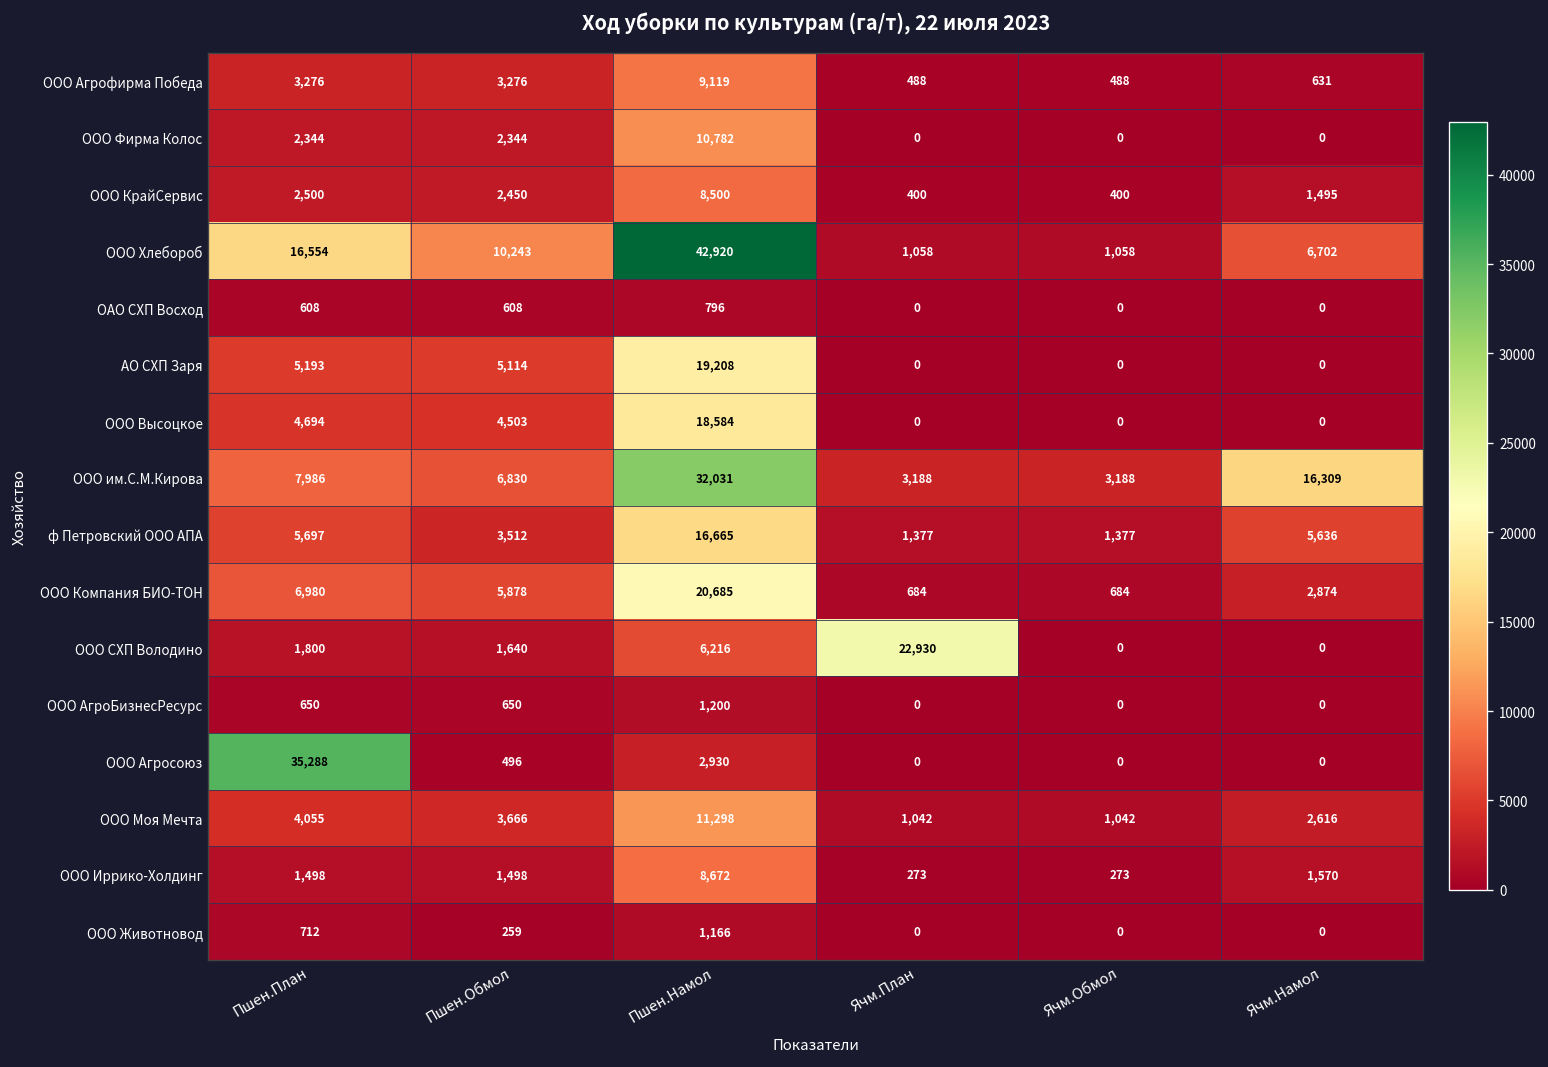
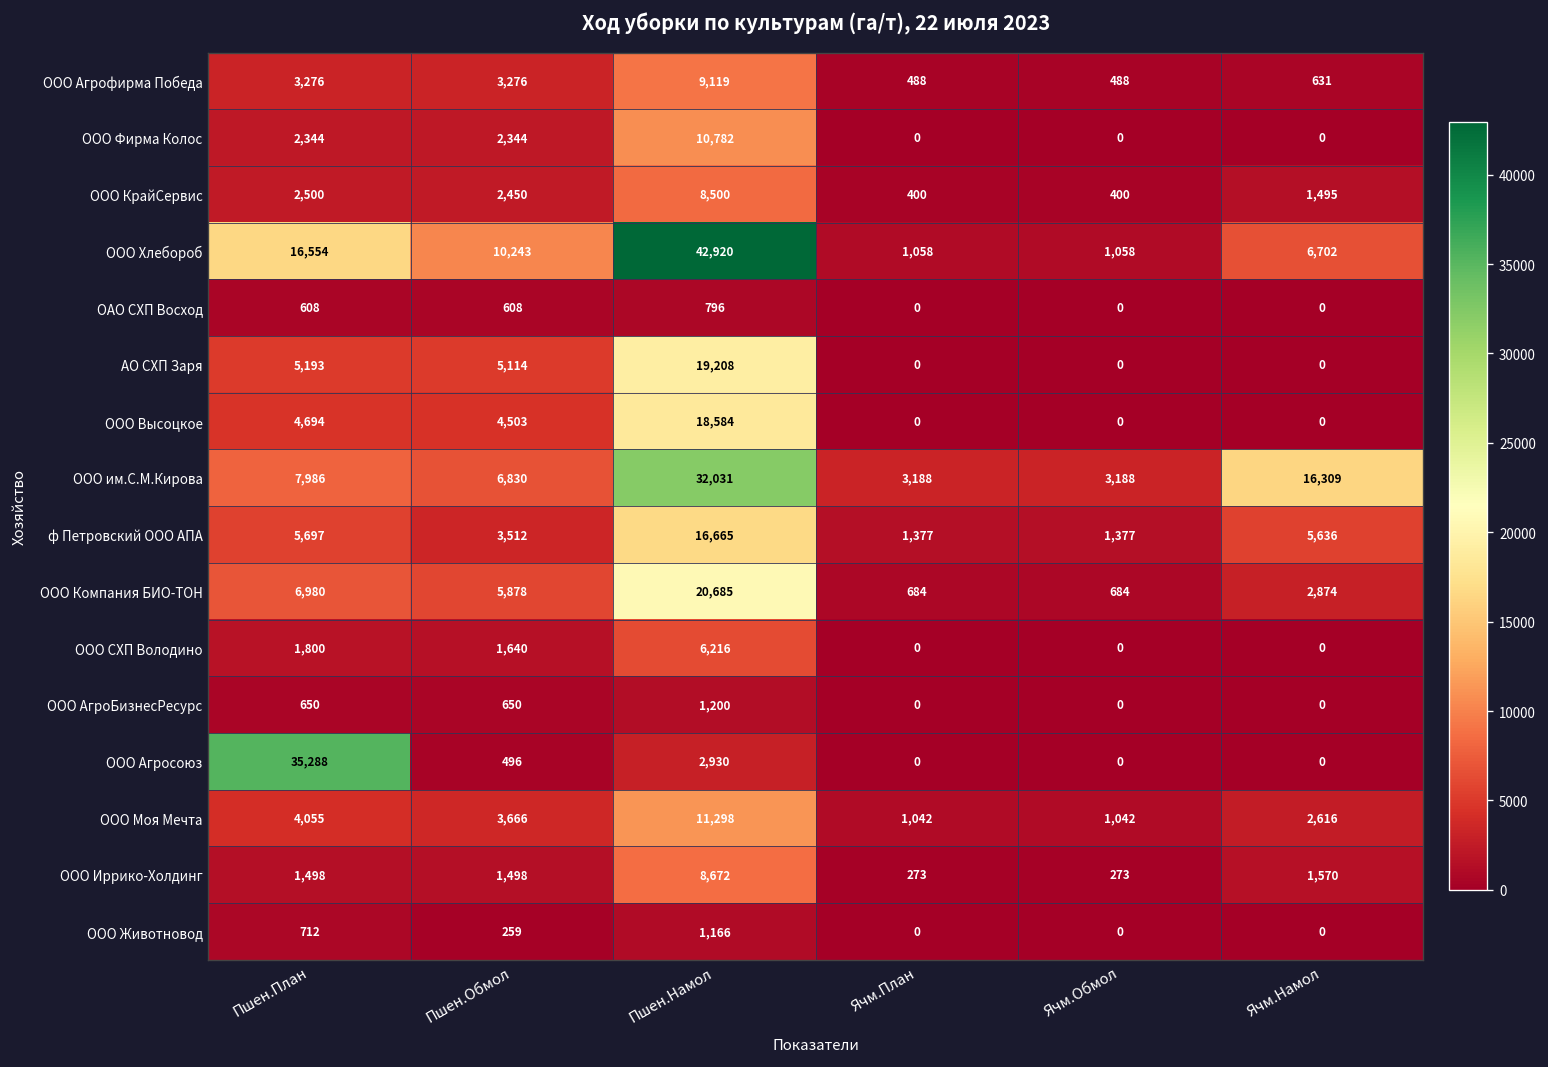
  {
    "ООО Агрофирма Победа": {
      "Пшен.План": "3,276",
      "Пшен.Обмол": "3,276",
      "Пшен.Намол": "9,119",
      "Ячм.План": "488",
      "Ячм.Обмол": "488",
      "Ячм.Намол": "631"
    },
    "ООО Фирма Колос": {
      "Пшен.План": "2,344",
      "Пшен.Обмол": "2,344",
      "Пшен.Намол": "10,782",
      "Ячм.План": "0",
      "Ячм.Обмол": "0",
      "Ячм.Намол": "0"
    },
    "ООО КрайСервис": {
      "Пшен.План": "2,500",
      "Пшен.Обмол": "2,450",
      "Пшен.Намол": "8,500",
      "Ячм.План": "400",
      "Ячм.Обмол": "400",
      "Ячм.Намол": "1,495"
    },
    "ООО Хлебороб": {
      "Пшен.План": "16,554",
      "Пшен.Обмол": "10,243",
      "Пшен.Намол": "42,920",
      "Ячм.План": "1,058",
      "Ячм.Обмол": "1,058",
      "Ячм.Намол": "6,702"
    },
    "ОАО СХП Восход": {
      "Пшен.План": "608",
      "Пшен.Обмол": "608",
      "Пшен.Намол": "796",
      "Ячм.План": "0",
      "Ячм.Обмол": "0",
      "Ячм.Намол": "0"
    },
    "АО СХП Заря": {
      "Пшен.План": "5,193",
      "Пшен.Обмол": "5,114",
      "Пшен.Намол": "19,208",
      "Ячм.План": "0",
      "Ячм.Обмол": "0",
      "Ячм.Намол": "0"
    },
    "ООО Высоцкое": {
      "Пшен.План": "4,694",
      "Пшен.Обмол": "4,503",
      "Пшен.Намол": "18,584",
      "Ячм.План": "0",
      "Ячм.Обмол": "0",
      "Ячм.Намол": "0"
    },
    "ООО им.С.М.Кирова": {
      "Пшен.План": "7,986",
      "Пшен.Обмол": "6,830",
      "Пшен.Намол": "32,031",
      "Ячм.План": "3,188",
      "Ячм.Обмол": "3,188",
      "Ячм.Намол": "16,309"
    },
    "ф Петровский ООО АПА": {
      "Пшен.План": "5,697",
      "Пшен.Обмол": "3,512",
      "Пшен.Намол": "16,665",
      "Ячм.План": "1,377",
      "Ячм.Обмол": "1,377",
      "Ячм.Намол": "5,636"
    },
    "ООО Компания БИО-ТОН": {
      "Пшен.План": "6,980",
      "Пшен.Обмол": "5,878",
      "Пшен.Намол": "20,685",
      "Ячм.План": "684",
      "Ячм.Обмол": "684",
      "Ячм.Намол": "2,874"
    },
    "ООО СХП Володино": {
      "Пшен.План": "1,800",
      "Пшен.Обмол": "1,640",
      "Пшен.Намол": "6,216",
-     "Ячм.План": "22,930",
+     "Ячм.План": "0",
      "Ячм.Обмол": "0",
      "Ячм.Намол": "0"
    },
    "ООО АгроБизнесРесурс": {
      "Пшен.План": "650",
      "Пшен.Обмол": "650",
      "Пшен.Намол": "1,200",
      "Ячм.План": "0",
      "Ячм.Обмол": "0",
      "Ячм.Намол": "0"
    },
    "ООО Агросоюз": {
      "Пшен.План": "35,288",
      "Пшен.Обмол": "496",
      "Пшен.Намол": "2,930",
      "Ячм.План": "0",
      "Ячм.Обмол": "0",
      "Ячм.Намол": "0"
    },
    "ООО Моя Мечта": {
      "Пшен.План": "4,055",
      "Пшен.Обмол": "3,666",
      "Пшен.Намол": "11,298",
      "Ячм.План": "1,042",
      "Ячм.Обмол": "1,042",
      "Ячм.Намол": "2,616"
    },
    "ООО Иррико-Холдинг": {
      "Пшен.План": "1,498",
      "Пшен.Обмол": "1,498",
      "Пшен.Намол": "8,672",
      "Ячм.План": "273",
      "Ячм.Обмол": "273",
      "Ячм.Намол": "1,570"
    },
    "ООО Животновод": {
      "Пшен.План": "712",
      "Пшен.Обмол": "259",
      "Пшен.Намол": "1,166",
      "Ячм.План": "0",
      "Ячм.Обмол": "0",
      "Ячм.Намол": "0"
    }
  }
